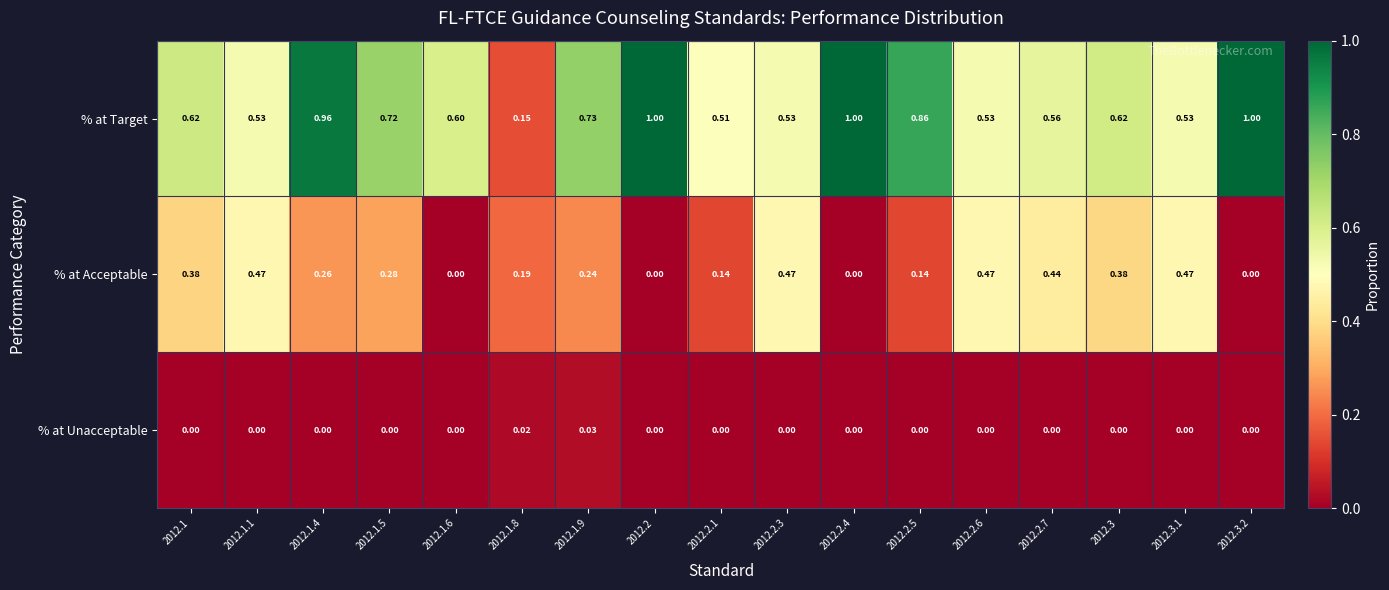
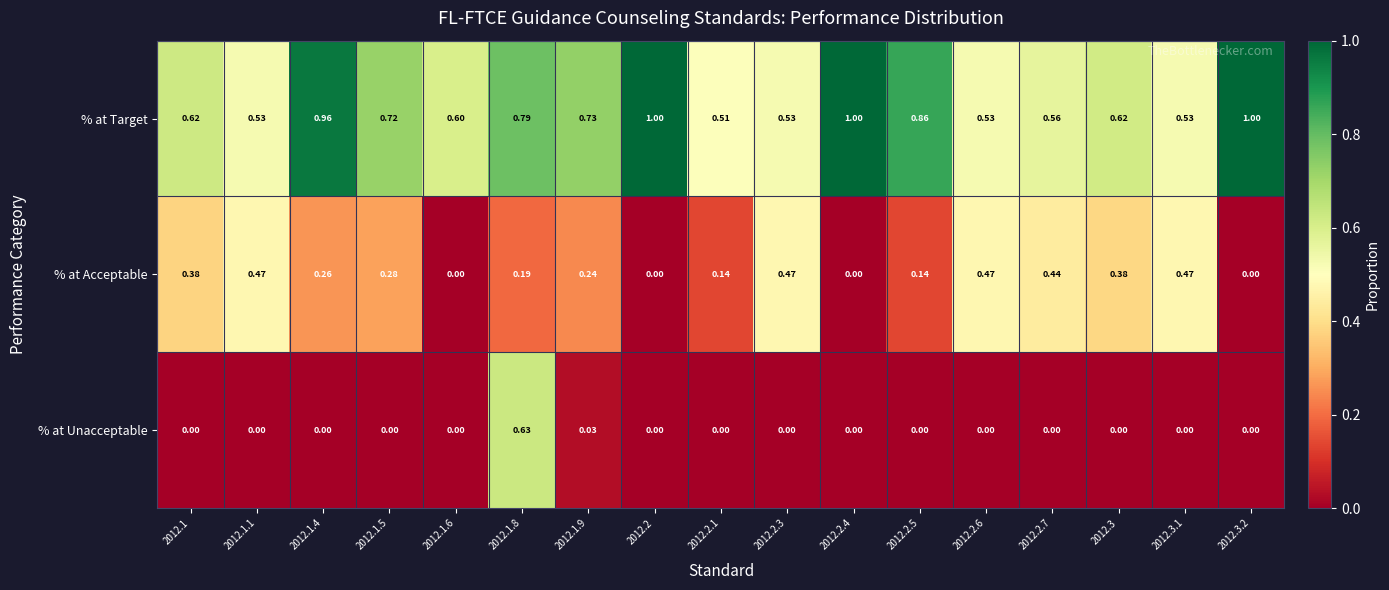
  {
    "% at Target": {
      "2012.1": 0.62,
      "2012.1.1": 0.53,
      "2012.1.4": 0.96,
      "2012.1.5": 0.72,
      "2012.1.6": 0.60,
-     "2012.1.8": 0.15,
+     "2012.1.8": 0.79,
      "2012.1.9": 0.73,
      "2012.2": 1.00,
      "2012.2.1": 0.51,
      "2012.2.3": 0.53,
      "2012.2.4": 1.00,
      "2012.2.5": 0.86,
      "2012.2.6": 0.53,
      "2012.2.7": 0.56,
      "2012.3": 0.62,
      "2012.3.2": 1.00
    },
    "% at Acceptable": {
      "2012.1": 0.38,
      "2012.1.1": 0.47,
      "2012.1.4": 0.26,
      "2012.1.5": 0.28,
      "2012.1.6": 0.00,
      "2012.1.8": 0.19,
      "2012.1.9": 0.24,
      "2012.2": 0.00,
      "2012.2.1": 0.14,
      "2012.2.3": 0.47,
      "2012.2.4": 0.00,
      "2012.2.5": 0.14,
      "2012.2.6": 0.47,
      "2012.2.7": 0.44,
      "2012.3": 0.38,
      "2012.3.1": 0.47,
      "2012.3.2": 0.00
    },
    "% at Unacceptable": {
      "2012.1": 0.00,
      "2012.1.1": 0.00,
      "2012.1.4": 0.00,
      "2012.1.5": 0.00,
      "2012.1.6": 0.00,
-     "2012.1.8": 0.02,
+     "2012.1.8": 0.63,
      "2012.1.9": 0.03,
      "2012.2": 0.00,
      "2012.2.1": 0.00,
      "2012.2.3": 0.00,
      "2012.2.4": 0.00,
      "2012.2.5": 0.00,
      "2012.2.6": 0.00,
      "2012.2.7": 0.00,
      "2012.3": 0.00,
      "2012.3.1": 0.00,
      "2012.3.2": 0.00
    }
  }
